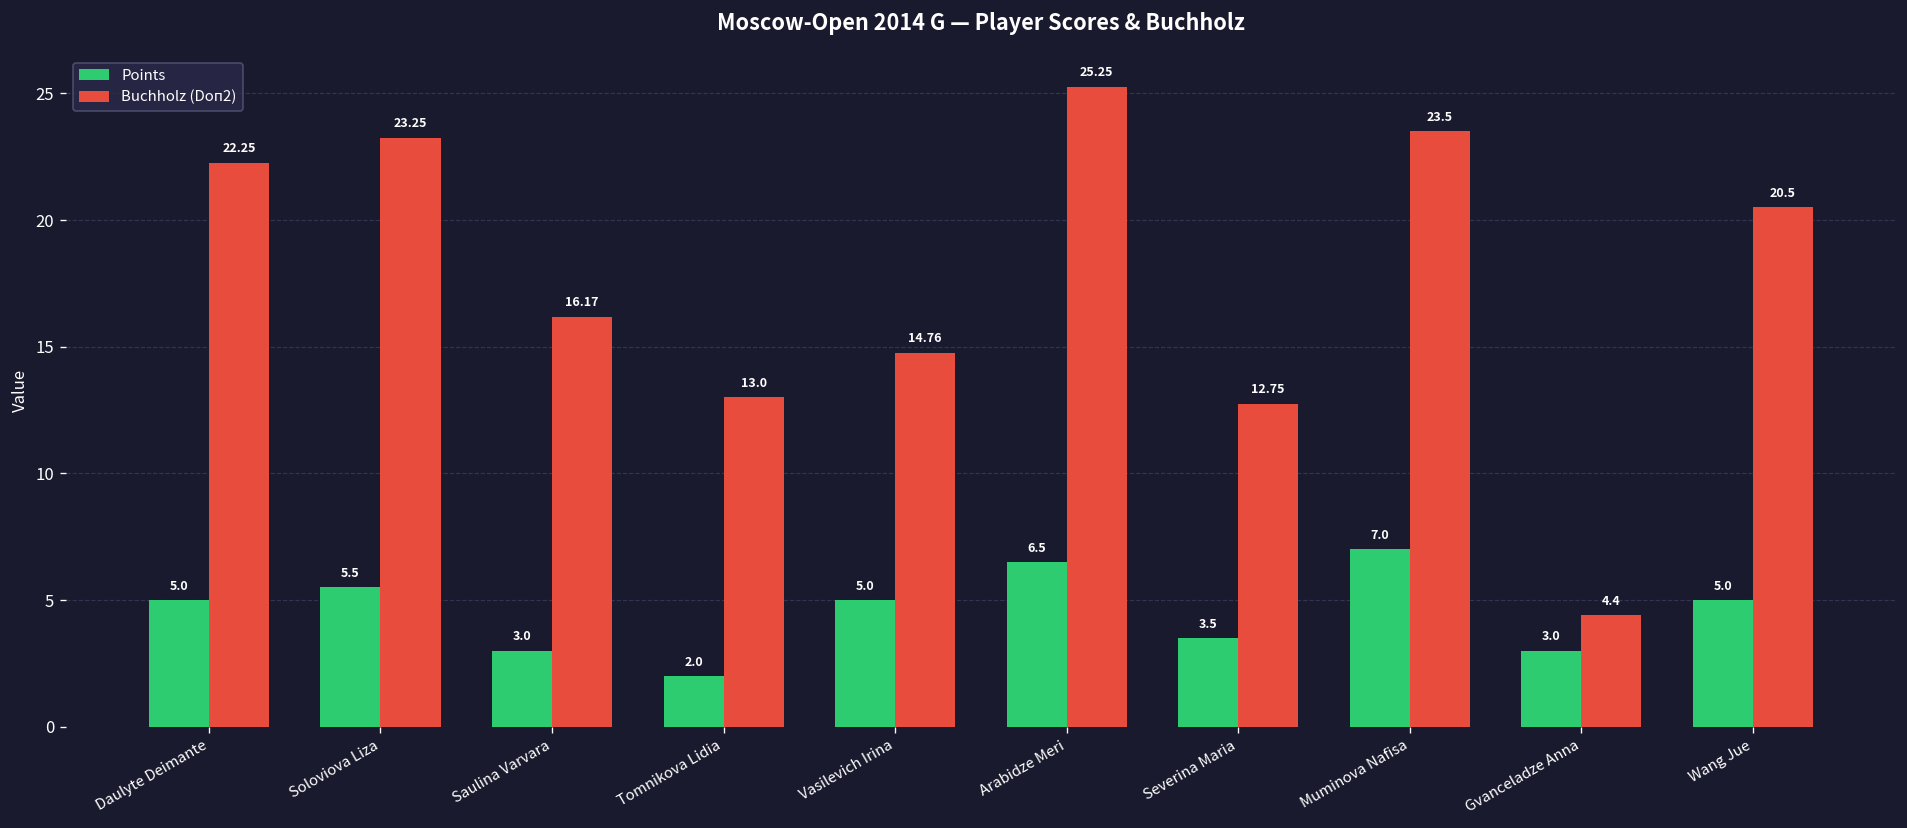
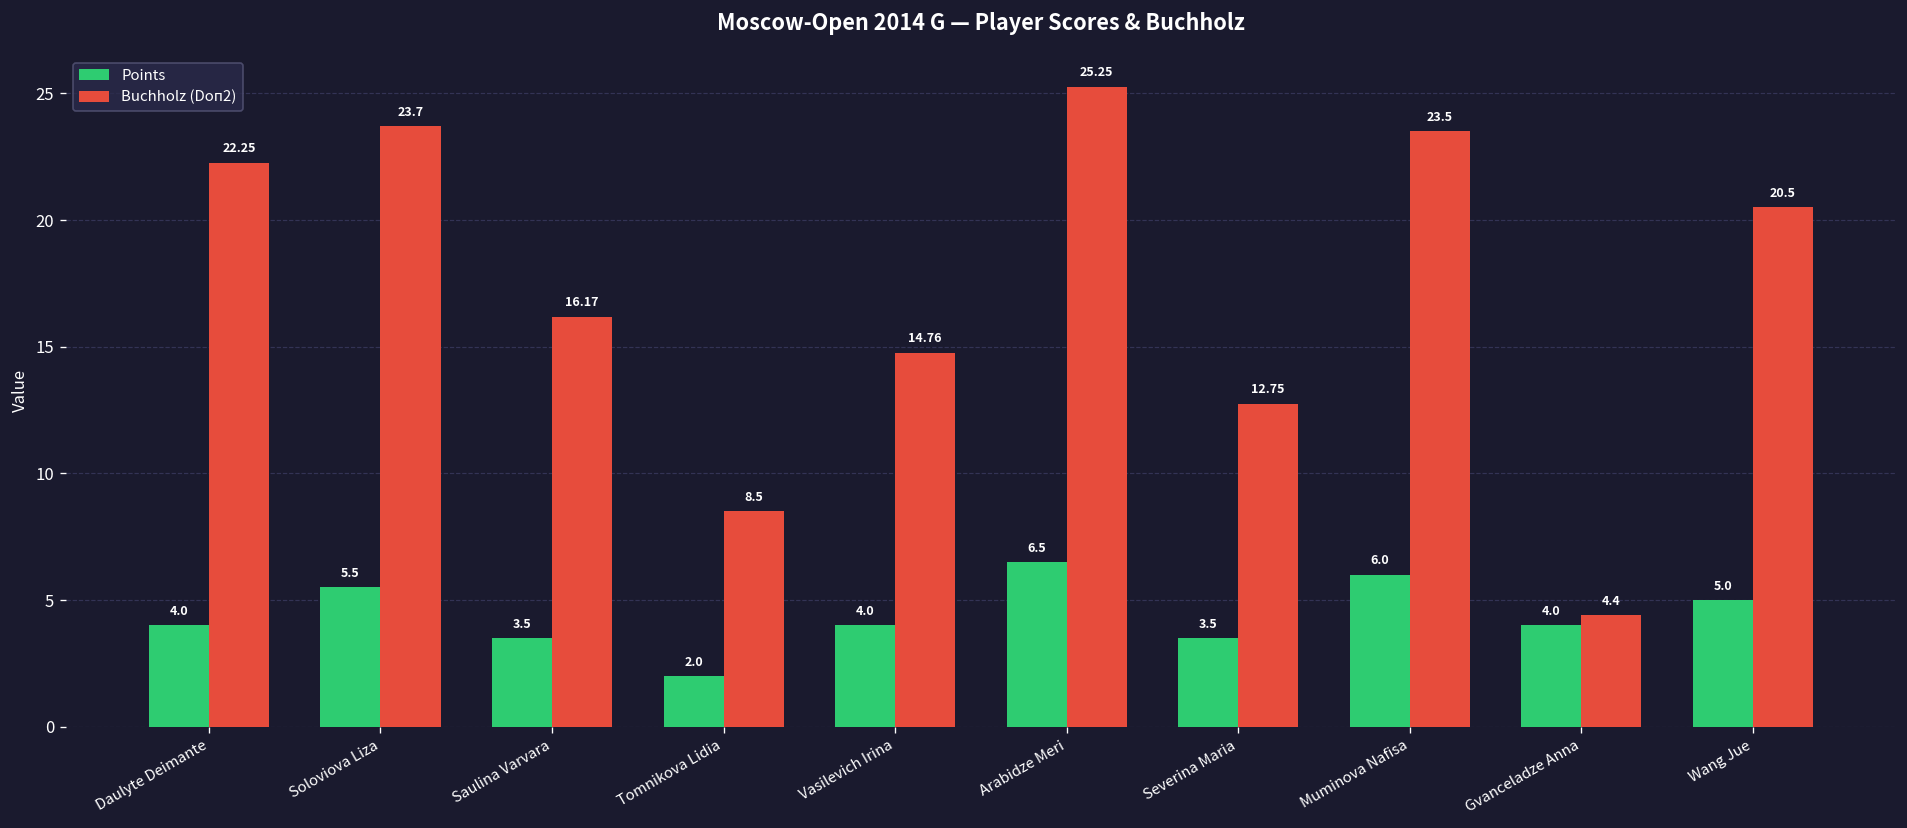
  {
    "Points": {
-     "Daulyte Deimante": 5.0,
+     "Daulyte Deimante": 4.0,
      "Soloviova Liza": 5.5,
-     "Saulina Varvara": 3.0,
+     "Saulina Varvara": 3.5,
      "Tomnikova Lidia": 2.0,
-     "Vasilevich Irina": 5.0,
+     "Vasilevich Irina": 4.0,
      "Arabidze Meri": 6.5,
      "Severina Maria": 3.5,
-     "Muminova Nafisa": 7.0,
-     "Gvanceladze Anna": 3.0,
+     "Muminova Nafisa": 6.0,
+     "Gvanceladze Anna": 4.0,
      "Wang Jue": 5.0
    },
    "Buchholz (Doп2)": {
      "Daulyte Deimante": 22.25,
-     "Soloviova Liza": 23.25,
+     "Soloviova Liza": 23.7,
      "Saulina Varvara": 16.17,
-     "Tomnikova Lidia": 13.0,
+     "Tomnikova Lidia": 8.5,
      "Vasilevich Irina": 14.76,
      "Arabidze Meri": 25.25,
      "Severina Maria": 12.75,
      "Muminova Nafisa": 23.5,
      "Gvanceladze Anna": 4.4,
      "Wang Jue": 20.5
    }
  }
